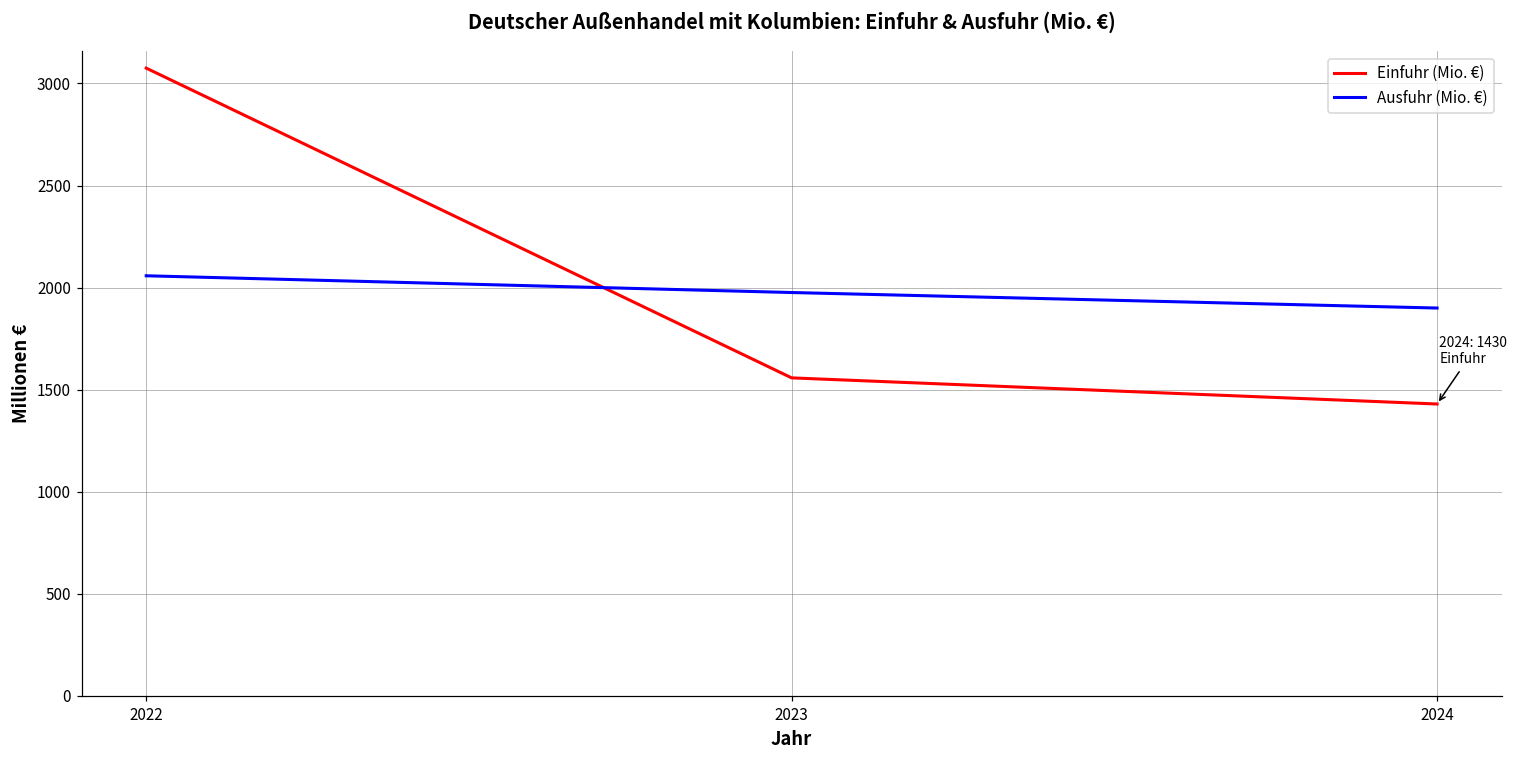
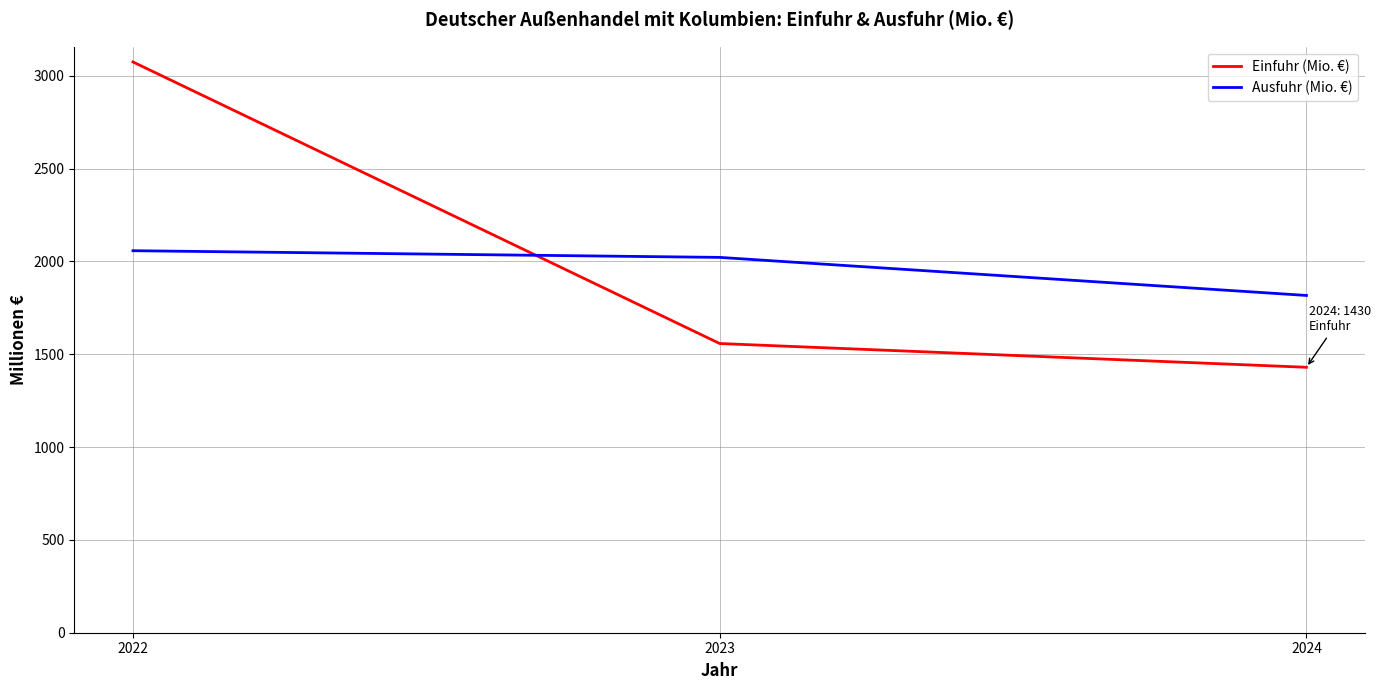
  {
    "Einfuhr (Mio. €)": {
      "2024": 1430
    },
    "Ausfuhr (Mio. €)": {
      "2022": 2060,
-     "2023": 1980,
-     "2024": 1900
+     "2023": 2020,
+     "2024": 1820
    }
  }
